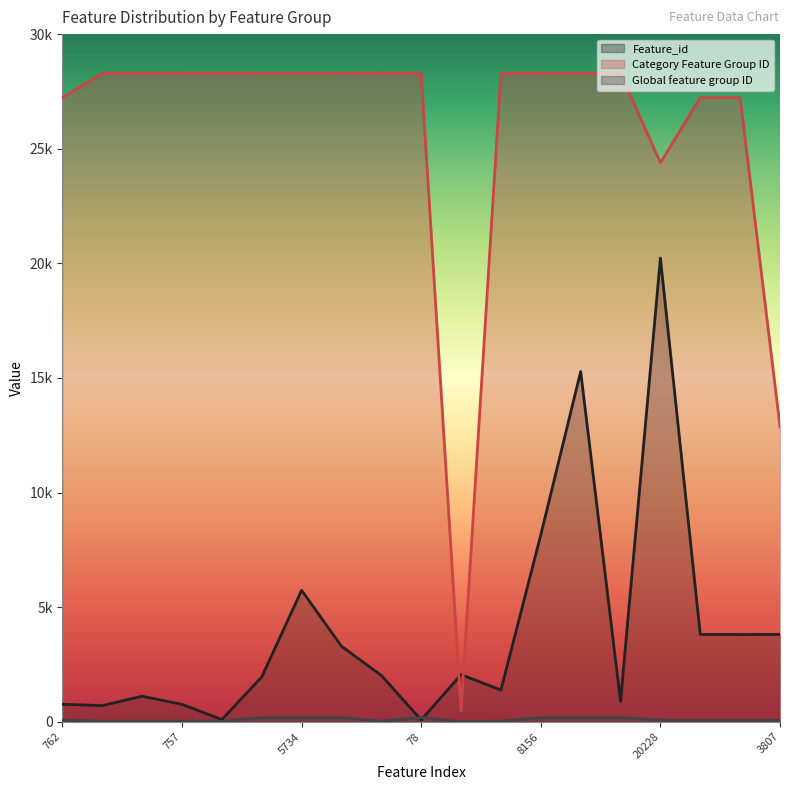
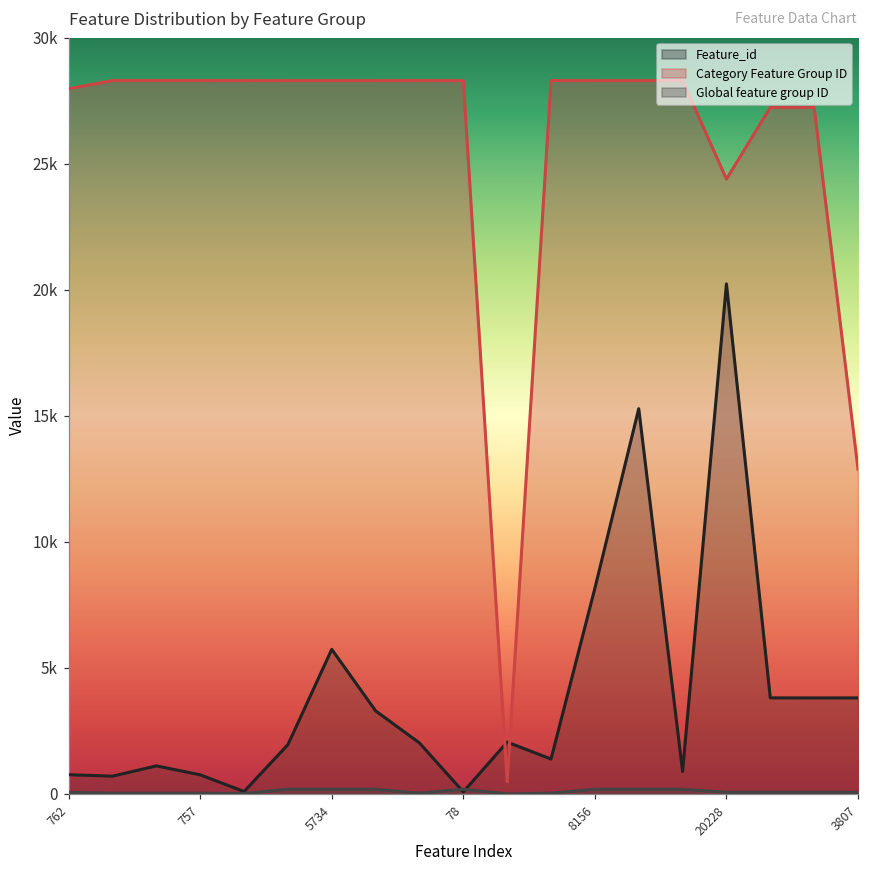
  {
    "Category Feature Group ID": {
-     "762": 27200,
+     "762": 28000,
      "757": 28300,
      "5734": 28300,
      "78": 28300,
      "8156": 28300,
      "20228": 24400,
      "3807": 12900
    }
  }
